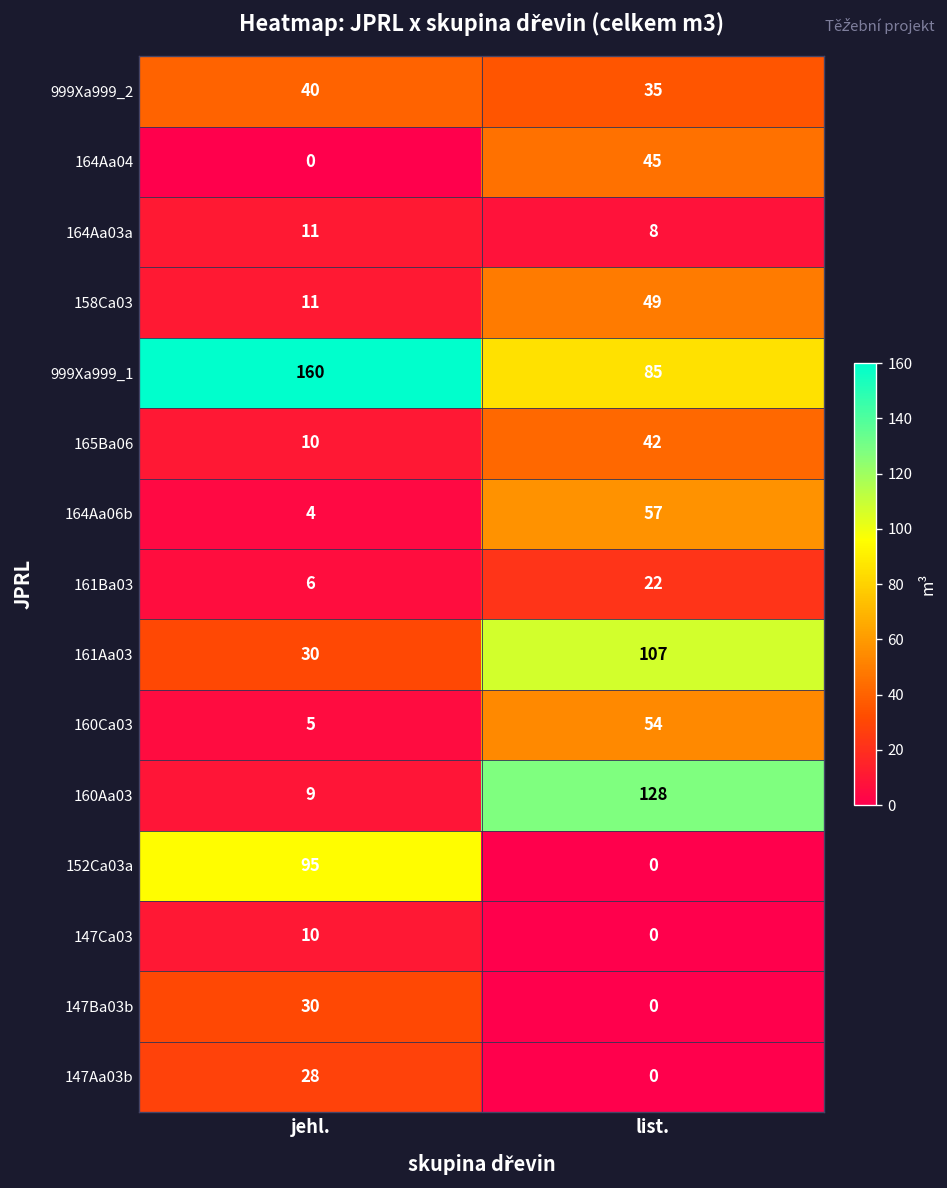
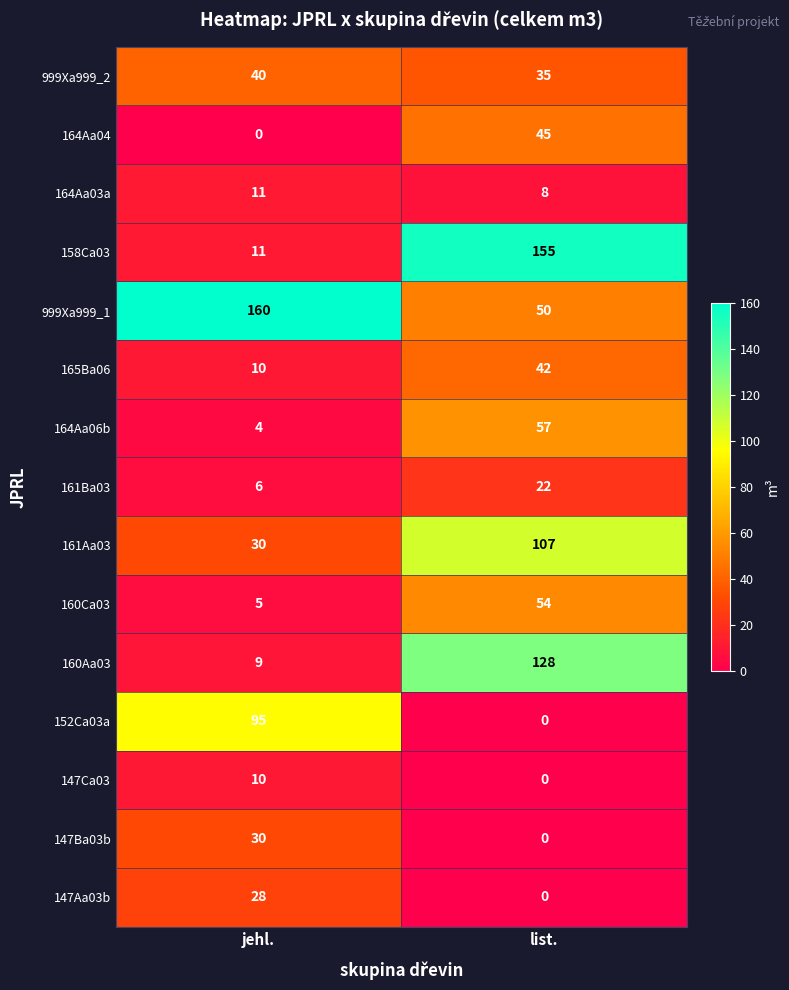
  {
    "999Xa999_2": {
      "jehl.": 40,
      "list.": 35
    },
    "164Aa04": {
      "jehl.": 0,
      "list.": 45
    },
    "164Aa03a": {
      "jehl.": 11,
      "list.": 8
    },
    "158Ca03": {
      "jehl.": 11,
-     "list.": 49
+     "list.": 155
    },
    "999Xa999_1": {
      "jehl.": 160,
-     "list.": 85
+     "list.": 50
    },
    "165Ba06": {
      "jehl.": 10,
      "list.": 42
    },
    "164Aa06b": {
      "jehl.": 4,
      "list.": 57
    },
    "161Ba03": {
      "jehl.": 6,
      "list.": 22
    },
    "161Aa03": {
      "jehl.": 30,
      "list.": 107
    },
    "160Ca03": {
      "jehl.": 5,
      "list.": 54
    },
    "160Aa03": {
      "jehl.": 9,
      "list.": 128
    },
    "152Ca03a": {
      "jehl.": 95,
      "list.": 0
    },
    "147Ca03": {
      "jehl.": 10,
      "list.": 0
    },
    "147Ba03b": {
      "jehl.": 30,
      "list.": 0
    },
    "147Aa03b": {
      "jehl.": 28,
      "list.": 0
    }
  }
